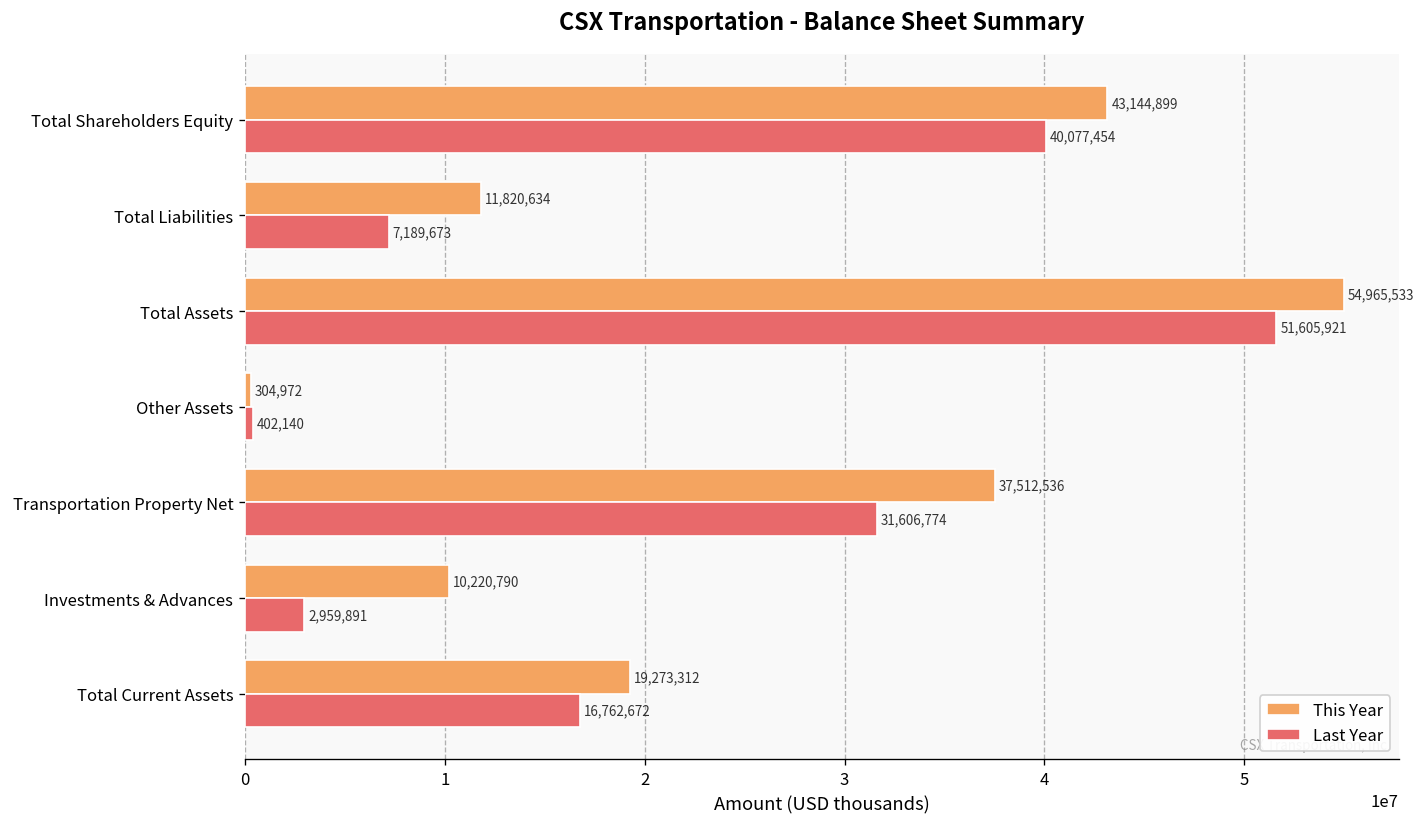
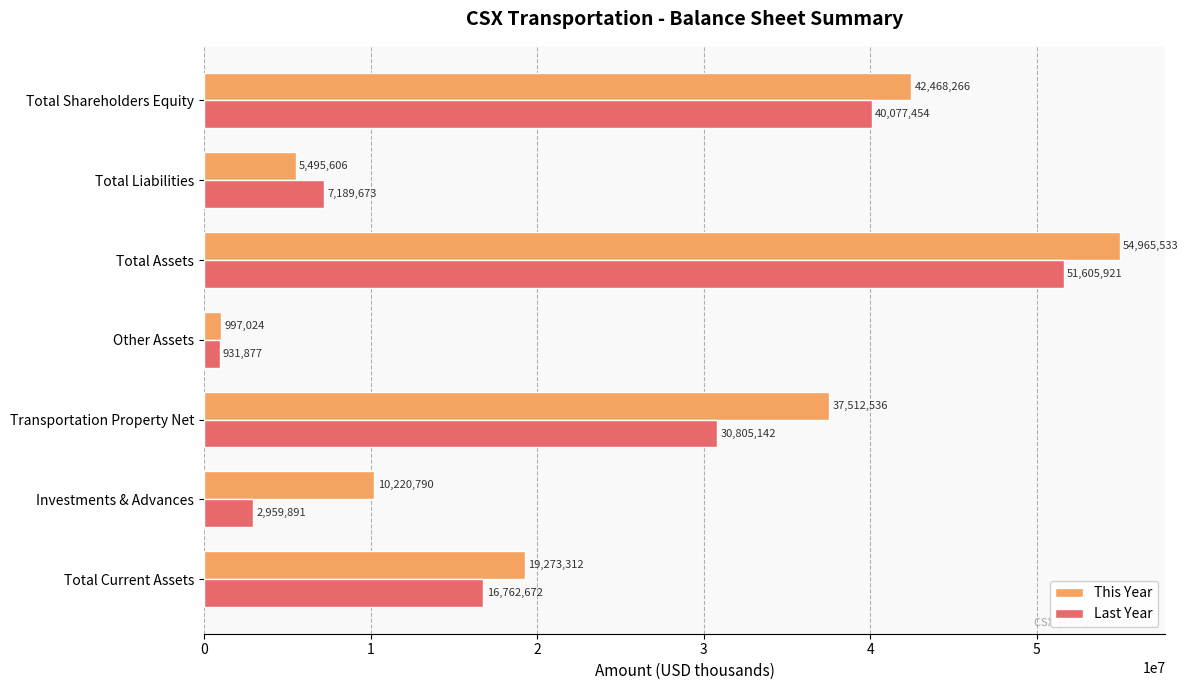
  {
    "This Year": {
-     "Total Shareholders Equity": "43,144,899",
-     "Total Liabilities": "11,820,634",
+     "Total Shareholders Equity": "42,468,266",
+     "Total Liabilities": "5,495,606",
      "Total Assets": "54,965,533",
-     "Other Assets": "304,972",
+     "Other Assets": "997,024",
      "Transportation Property Net": "37,512,536",
      "Investments & Advances": "10,220,790",
      "Total Current Assets": "19,273,312"
    },
    "Last Year": {
      "Total Shareholders Equity": "40,077,454",
      "Total Liabilities": "7,189,673",
      "Total Assets": "51,605,921",
-     "Other Assets": "402,140",
-     "Transportation Property Net": "31,606,774",
+     "Other Assets": "931,877",
+     "Transportation Property Net": "30,805,142",
      "Investments & Advances": "2,959,891",
      "Total Current Assets": "16,762,672"
    }
  }
